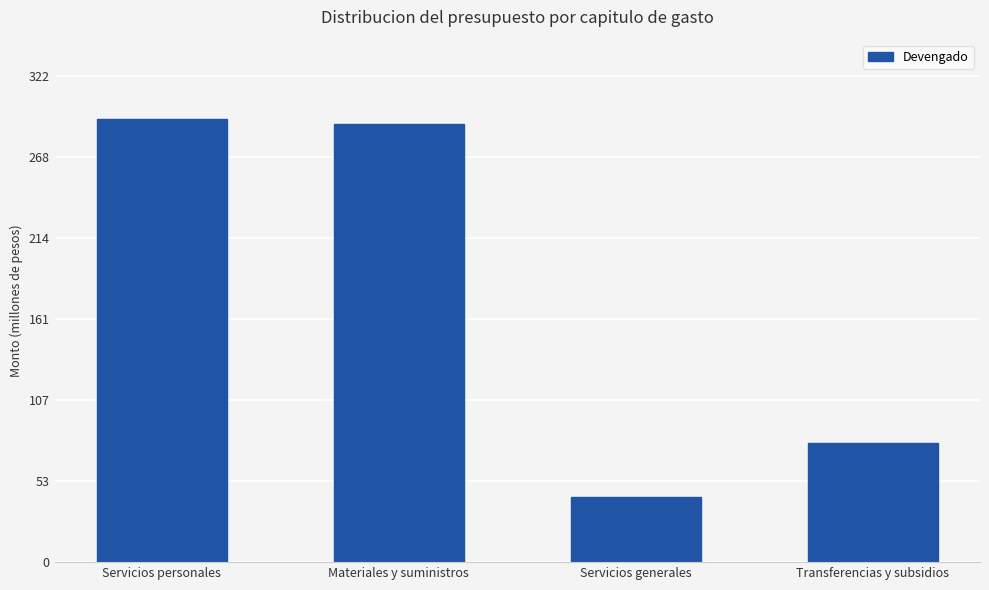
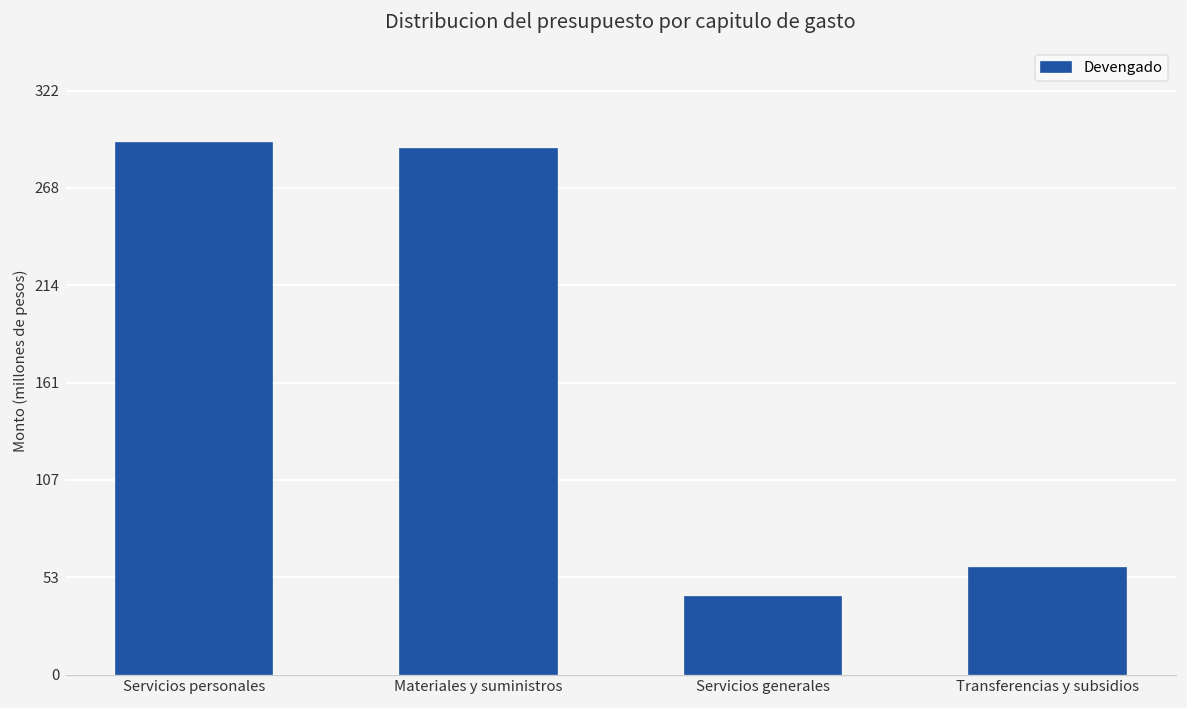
  {
    "Servicios personales": 293,
    "Materiales y suministros": 290,
    "Servicios generales": 43,
-   "Transferencias y subsidios": 79
+   "Transferencias y subsidios": 59
  }
